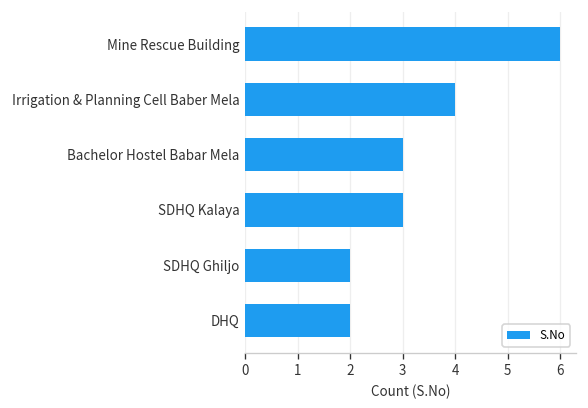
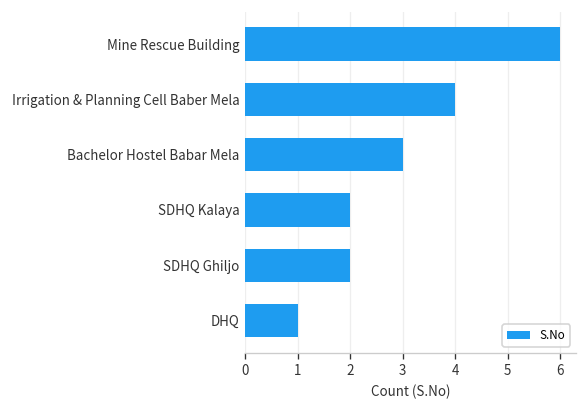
  {
    "Mine Rescue Building": 6,
    "Irrigation & Planning Cell Baber Mela": 4,
    "Bachelor Hostel Babar Mela": 3,
-   "SDHQ Kalaya": 3,
+   "SDHQ Kalaya": 2,
    "SDHQ Ghiljo": 2,
-   "DHQ": 2
+   "DHQ": 1
  }
